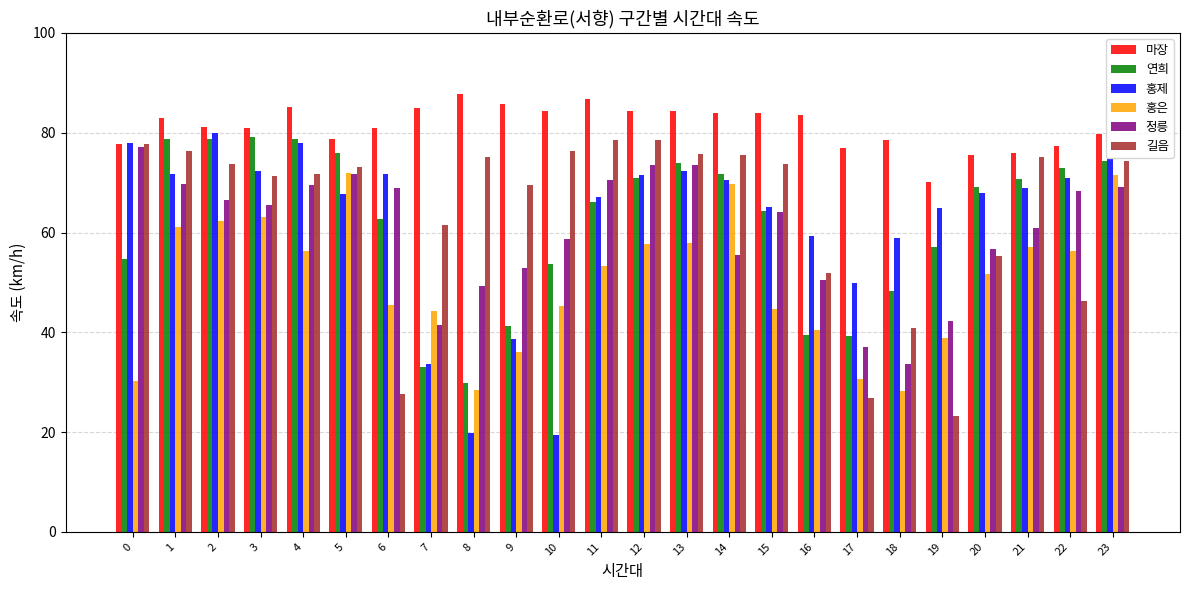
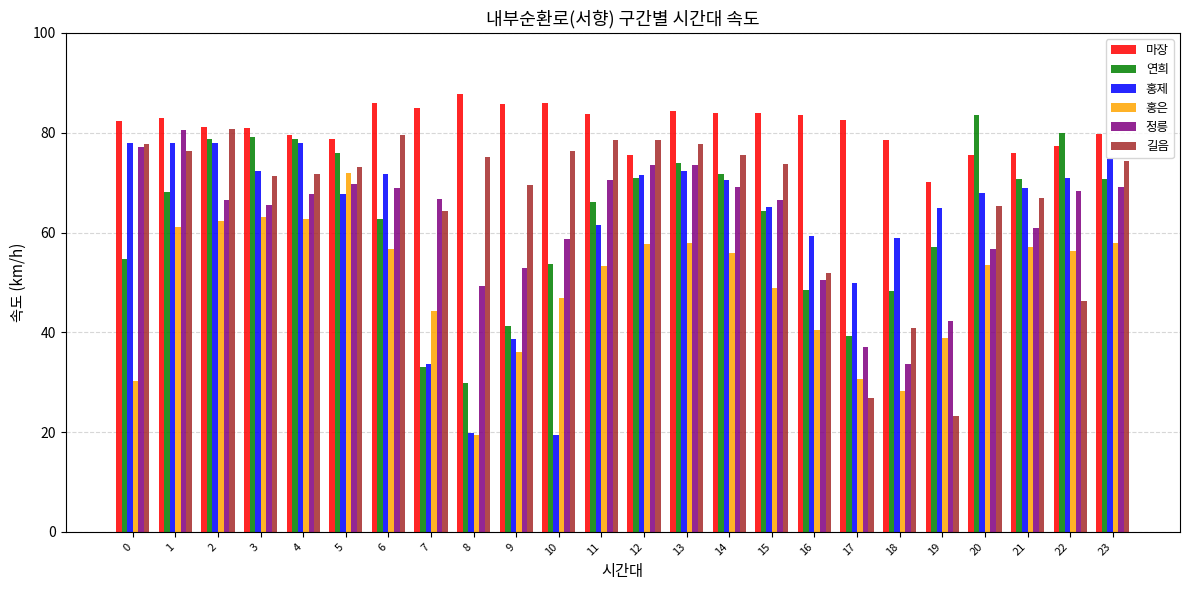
  {
    "마장": {
-     "0": 78,
+     "0": 82,
      "1": 83,
      "2": 81,
      "3": 81,
-     "4": 85,
+     "4": 80,
      "5": 79,
-     "6": 81,
+     "6": 86,
      "7": 85,
      "8": 88,
      "9": 86,
-     "10": 84,
-     "11": 87,
-     "12": 84,
+     "10": 86,
+     "11": 84,
+     "12": 76,
      "13": 84,
      "14": 84,
      "15": 84,
      "16": 84,
-     "17": 77,
+     "17": 83,
      "18": 79,
      "19": 70,
      "20": 76,
      "21": 76,
      "22": 77,
      "23": 80
    },
    "연희": {
      "0": 55,
-     "1": 79,
+     "1": 68,
      "2": 79,
      "3": 79,
      "4": 79,
      "5": 76,
      "6": 63,
      "7": 33,
      "8": 30,
      "9": 41,
      "10": 54,
      "11": 66,
      "12": 71,
      "13": 74,
      "14": 72,
      "15": 64,
-     "16": 40,
+     "16": 48,
      "17": 39,
      "18": 48,
      "19": 57,
-     "20": 69,
+     "20": 84,
      "21": 71,
-     "22": 73,
-     "23": 74
+     "22": 80,
+     "23": 71
    },
    "홍제": {
      "0": 78,
-     "1": 72,
-     "2": 80,
+     "1": 78,
+     "2": 78,
      "3": 72,
      "4": 78,
      "5": 68,
      "6": 72,
      "7": 34,
      "8": 20,
      "9": 39,
      "10": 19,
-     "11": 67,
+     "11": 62,
      "12": 72,
      "13": 72,
      "14": 71,
      "15": 65,
      "16": 59,
      "17": 50,
      "18": 59,
      "19": 65,
      "20": 68,
      "21": 69,
      "22": 71,
      "23": 75
    },
    "홍은": {
      "0": 30,
      "1": 61,
      "2": 62,
      "3": 63,
-     "4": 56,
+     "4": 63,
      "5": 72,
-     "6": 46,
+     "6": 57,
      "7": 44,
-     "8": 28,
+     "8": 19,
      "9": 36,
-     "10": 45,
+     "10": 47,
      "11": 53,
      "12": 58,
      "13": 58,
-     "14": 70,
-     "15": 45,
+     "14": 56,
+     "15": 49,
      "16": 40,
      "17": 31,
      "18": 28,
      "19": 39,
-     "20": 52,
+     "20": 53,
      "21": 57,
      "22": 56,
-     "23": 71
+     "23": 58
    },
    "정릉": {
      "0": 77,
-     "1": 70,
+     "1": 81,
      "2": 67,
      "3": 66,
-     "4": 70,
-     "5": 72,
+     "4": 68,
+     "5": 70,
      "6": 69,
-     "7": 41,
+     "7": 67,
      "8": 49,
      "9": 53,
      "10": 59,
      "11": 71,
      "12": 73,
      "13": 74,
-     "14": 56,
-     "15": 64,
+     "14": 69,
+     "15": 67,
      "16": 50,
      "17": 37,
      "18": 34,
      "19": 42,
      "20": 57,
      "21": 61,
      "22": 68,
      "23": 69
    },
    "길음": {
      "0": 78,
      "1": 76,
-     "2": 74,
+     "2": 81,
      "3": 71,
      "4": 72,
      "5": 73,
-     "6": 28,
-     "7": 62,
+     "6": 80,
+     "7": 64,
      "8": 75,
      "9": 70,
      "10": 76,
      "11": 79,
      "12": 79,
-     "13": 76,
+     "13": 78,
      "14": 76,
      "15": 74,
      "16": 52,
      "17": 27,
      "18": 41,
      "19": 23,
-     "20": 55,
-     "21": 75,
+     "20": 65,
+     "21": 67,
      "22": 46,
      "23": 74
    }
  }
